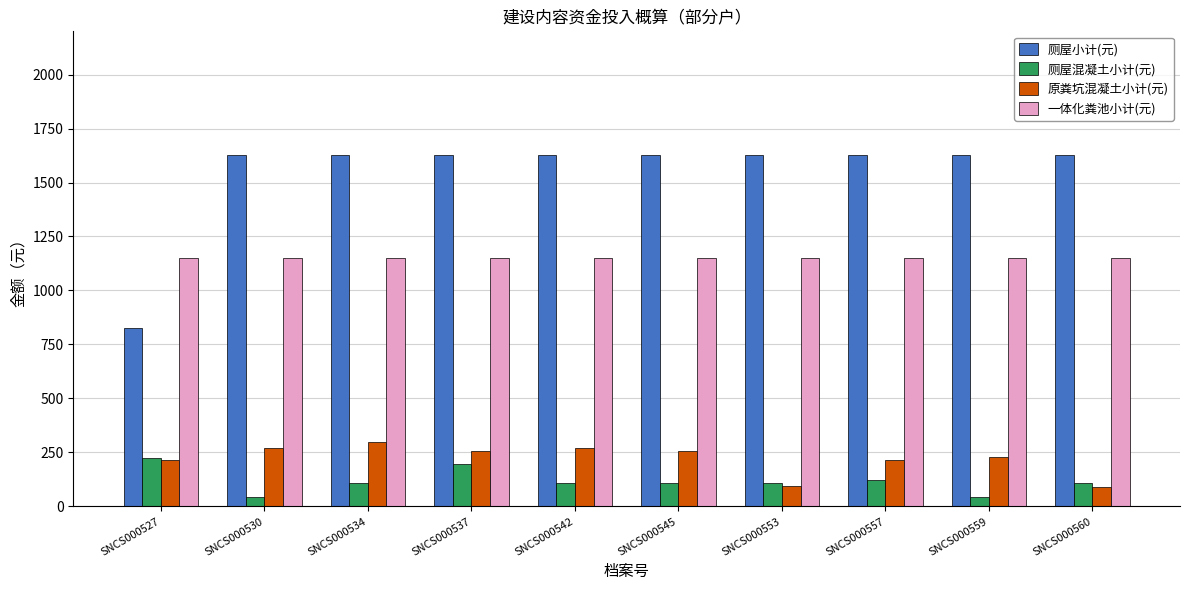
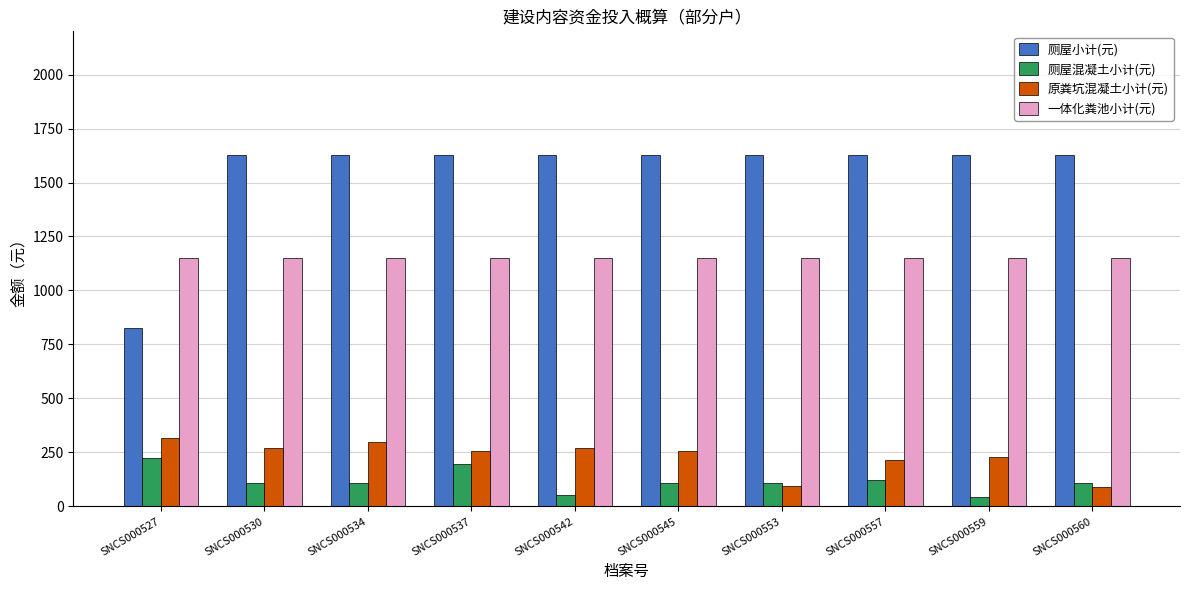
  {
    "厕屋小计(元)": {
      "SNCS000527": 820,
      "SNCS000530": 1630,
      "SNCS000534": 1630,
      "SNCS000537": 1630,
      "SNCS000542": 1630,
      "SNCS000545": 1630,
      "SNCS000553": 1630,
      "SNCS000557": 1630,
      "SNCS000559": 1630,
      "SNCS000560": 1630
    },
    "厕屋混凝土小计(元)": {
      "SNCS000527": 220,
-     "SNCS000530": 40,
+     "SNCS000530": 110,
      "SNCS000534": 110,
      "SNCS000537": 200,
-     "SNCS000542": 110,
+     "SNCS000542": 60,
      "SNCS000545": 110,
      "SNCS000553": 110,
      "SNCS000557": 120,
      "SNCS000559": 40,
      "SNCS000560": 110
    },
    "原粪坑混凝土小计(元)": {
-     "SNCS000527": 210,
+     "SNCS000527": 320,
      "SNCS000530": 270,
      "SNCS000534": 300,
      "SNCS000537": 260,
      "SNCS000542": 270,
      "SNCS000545": 260,
      "SNCS000553": 100,
      "SNCS000557": 210,
      "SNCS000559": 230,
      "SNCS000560": 90
    },
    "一体化粪池小计(元)": {
      "SNCS000527": 1150,
      "SNCS000530": 1150,
      "SNCS000534": 1150,
      "SNCS000537": 1150,
      "SNCS000542": 1150,
      "SNCS000545": 1150,
      "SNCS000553": 1150,
      "SNCS000557": 1150,
      "SNCS000559": 1150,
      "SNCS000560": 1150
    }
  }
